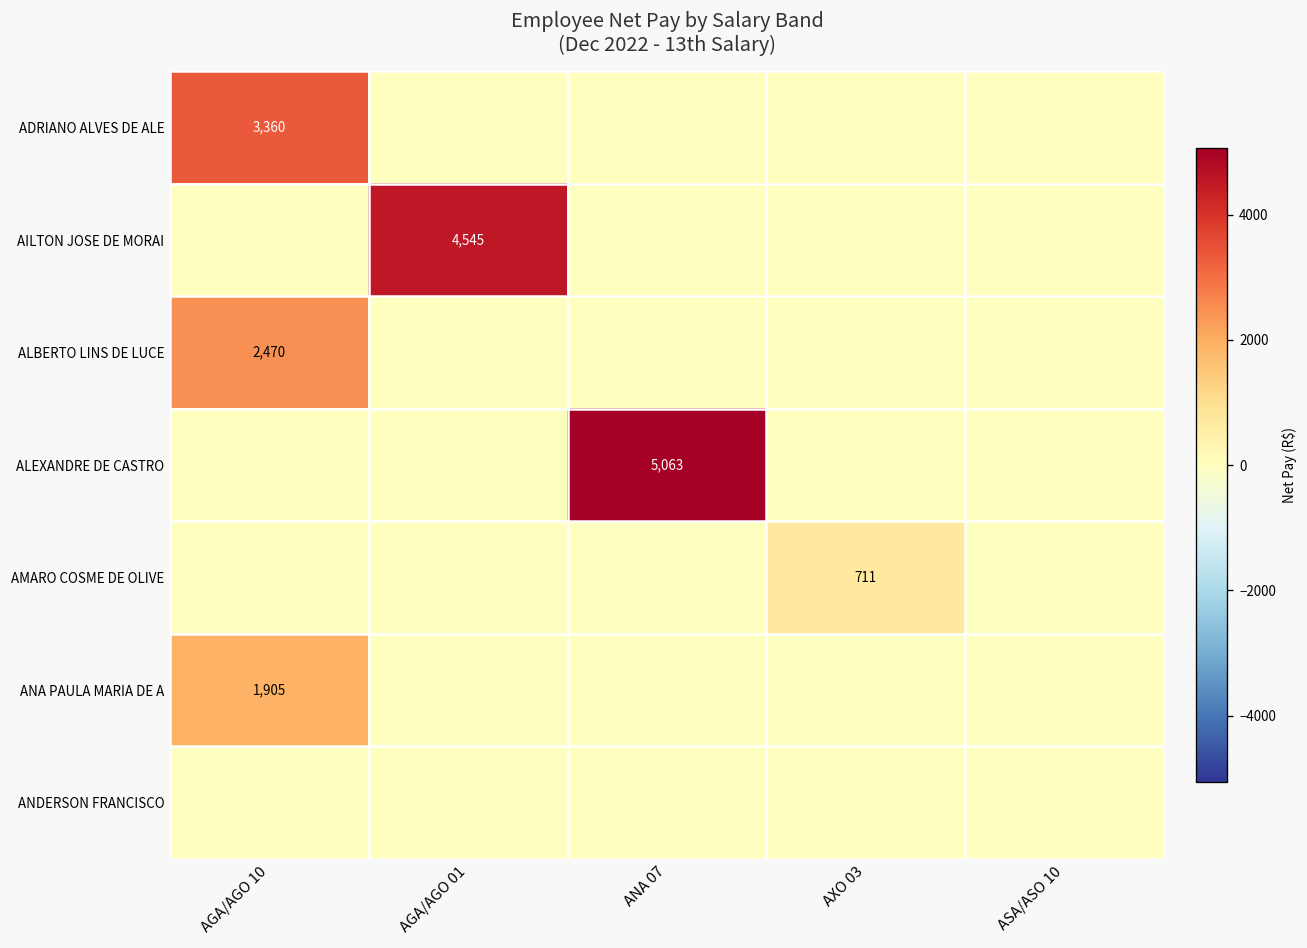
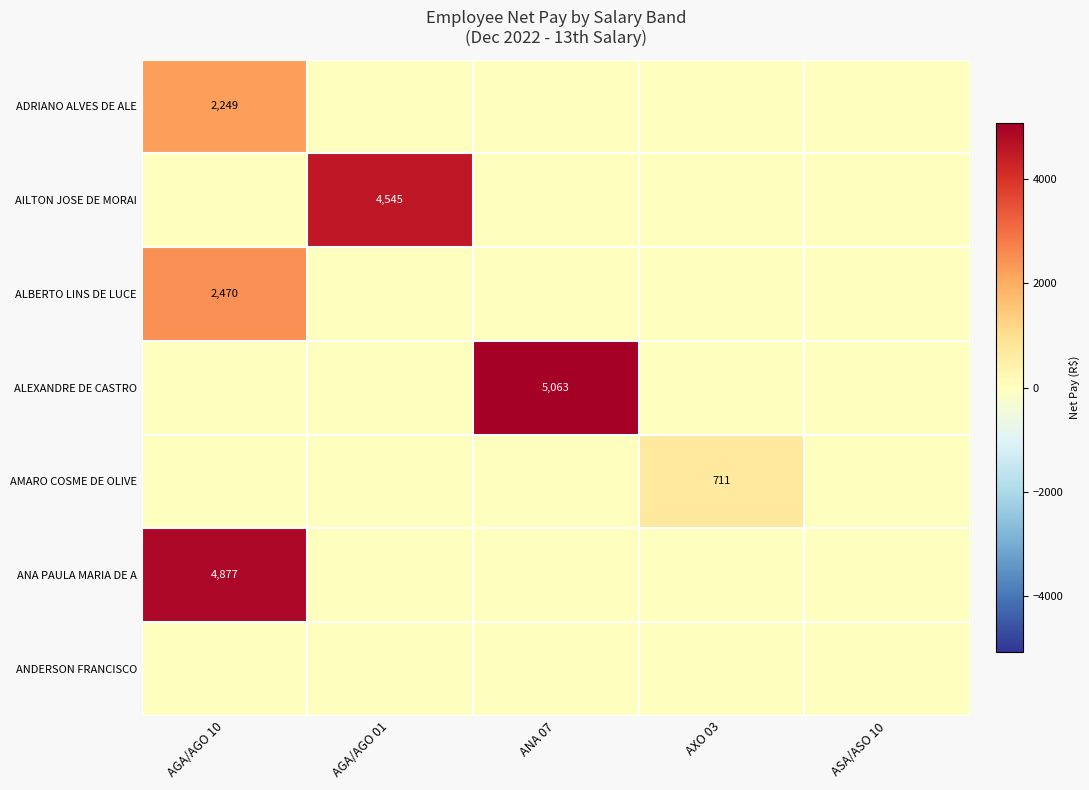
  {
    "ADRIANO ALVES DE ALE": {
-     "AGA/AGO 10": "3,360"
+     "AGA/AGO 10": "2,249"
    },
    "AILTON JOSE DE MORAI": {
      "AGA/AGO 01": "4,545"
    },
    "ALBERTO LINS DE LUCE": {
      "AGA/AGO 10": "2,470"
    },
    "ALEXANDRE DE CASTRO": {
      "ANA 07": "5,063"
    },
    "AMARO COSME DE OLIVE": {
      "AXO 03": "711"
    },
    "ANA PAULA MARIA DE A": {
-     "AGA/AGO 10": "1,905"
+     "AGA/AGO 10": "4,877"
    }
  }
